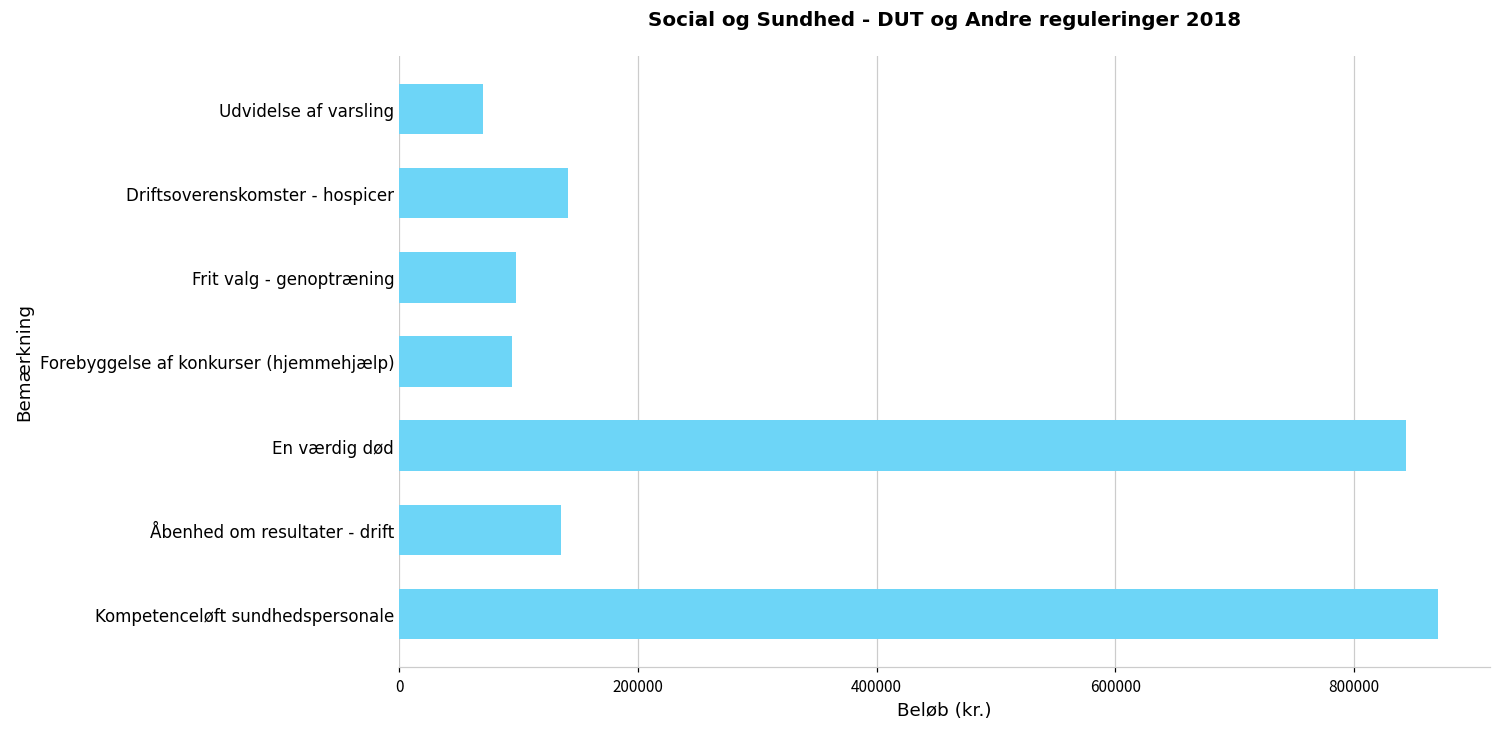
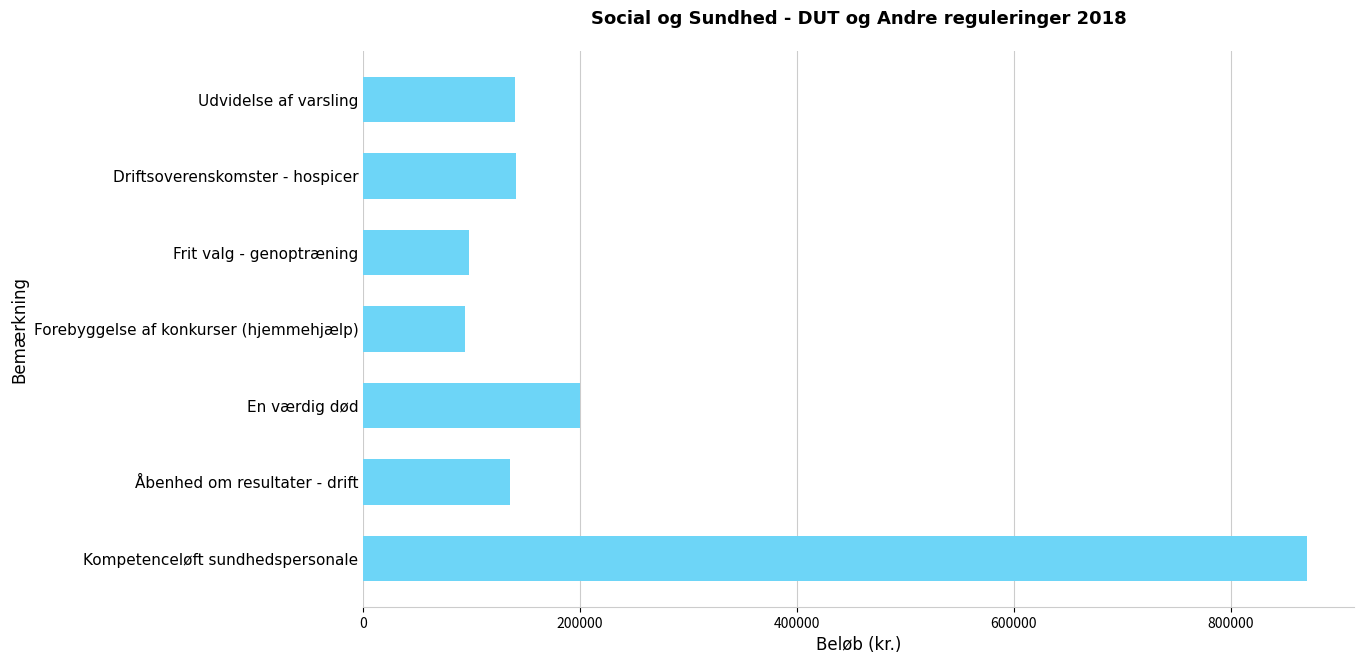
  {
-   "Udvidelse af varsling": 70000,
+   "Udvidelse af varsling": 140000,
    "Driftsoverenskomster - hospicer": 141000,
    "Frit valg - genoptræning": 98000,
    "Forebyggelse af konkurser (hjemmehjælp)": 94000,
-   "En værdig død": 843000,
+   "En værdig død": 200000,
    "Åbenhed om resultater - drift": 136000,
    "Kompetenceløft sundhedspersonale": 871000
  }
